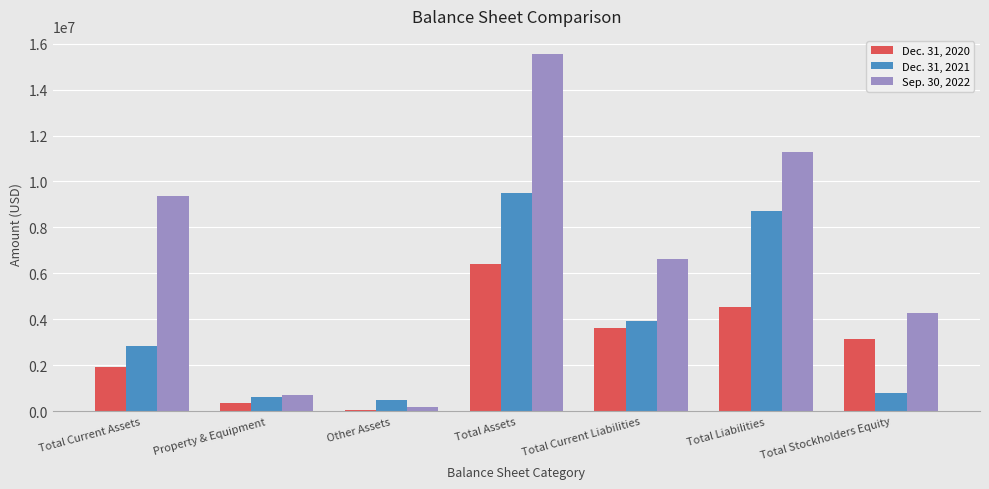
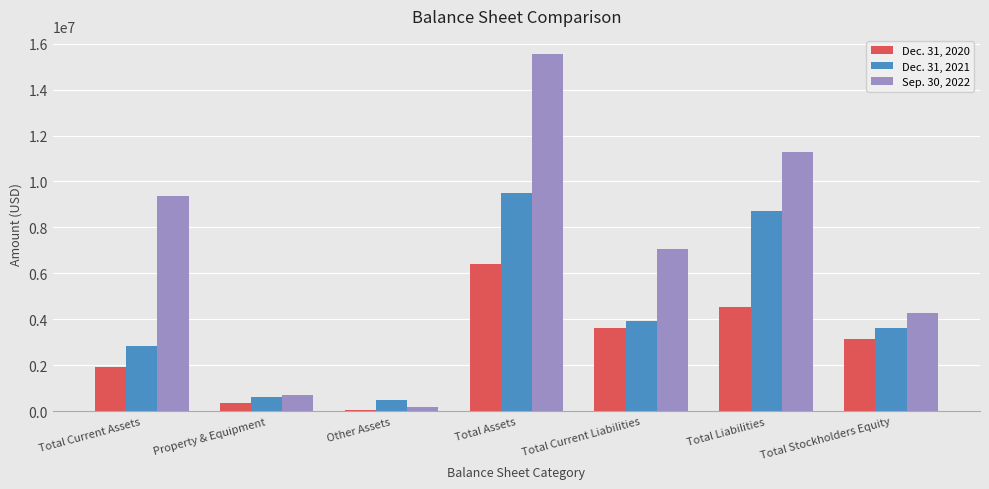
  {
    "Dec. 31, 2020": {
      "Total Current Assets": 1900000,
      "Property & Equipment": 300000,
      "Total Assets": 6400000,
      "Total Current Liabilities": 3600000,
      "Total Liabilities": 4500000,
      "Total Stockholders Equity": 3200000
    },
    "Dec. 31, 2021": {
      "Total Current Assets": 2800000,
      "Property & Equipment": 600000,
      "Other Assets": 500000,
      "Total Assets": 9500000,
      "Total Current Liabilities": 3900000,
      "Total Liabilities": 8700000,
-     "Total Stockholders Equity": 800000
+     "Total Stockholders Equity": 3600000
    },
    "Sep. 30, 2022": {
      "Total Current Assets": 9400000,
      "Property & Equipment": 700000,
      "Other Assets": 200000,
      "Total Assets": 15600000,
-     "Total Current Liabilities": 6600000,
+     "Total Current Liabilities": 7100000,
      "Total Liabilities": 11300000,
      "Total Stockholders Equity": 4300000
    }
  }
